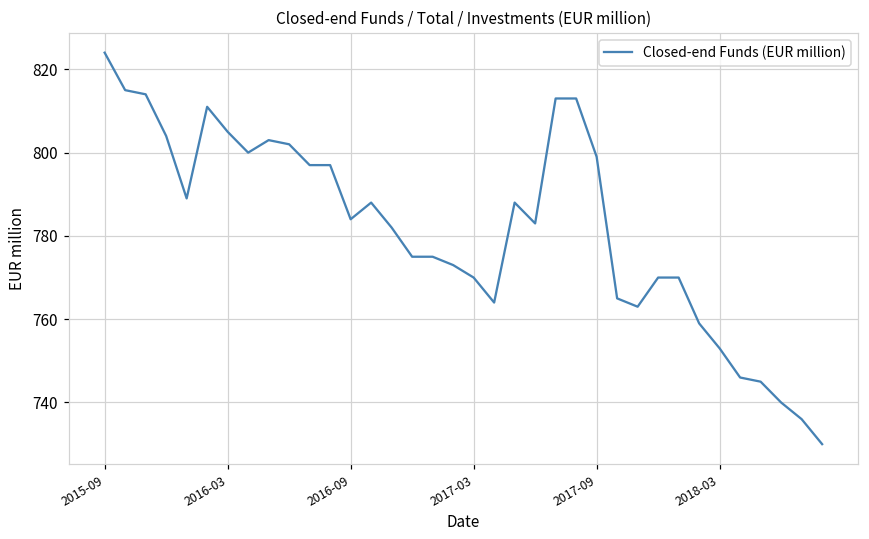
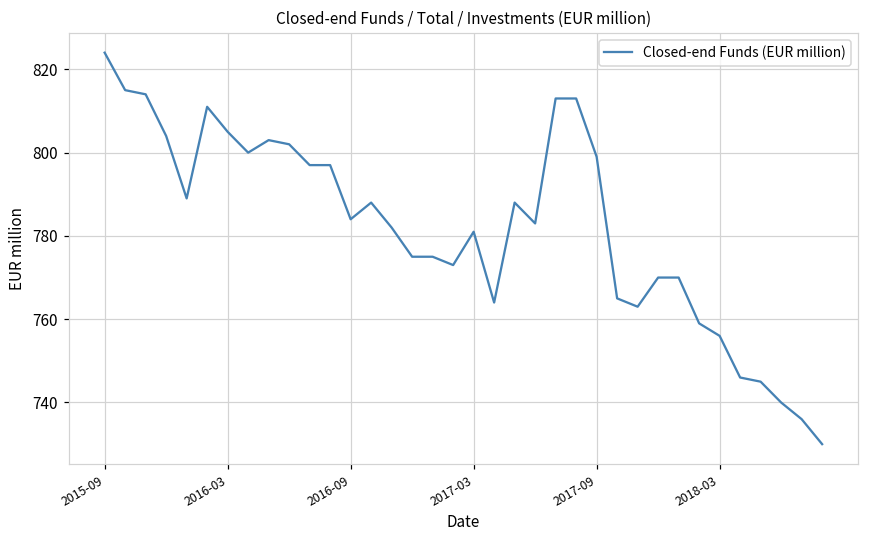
  {
    "2015-09": 824,
    "2016-03": 805,
    "2016-09": 784,
-   "2017-03": 770,
+   "2017-03": 781,
    "2017-09": 799,
-   "2018-03": 753
+   "2018-03": 756
  }
